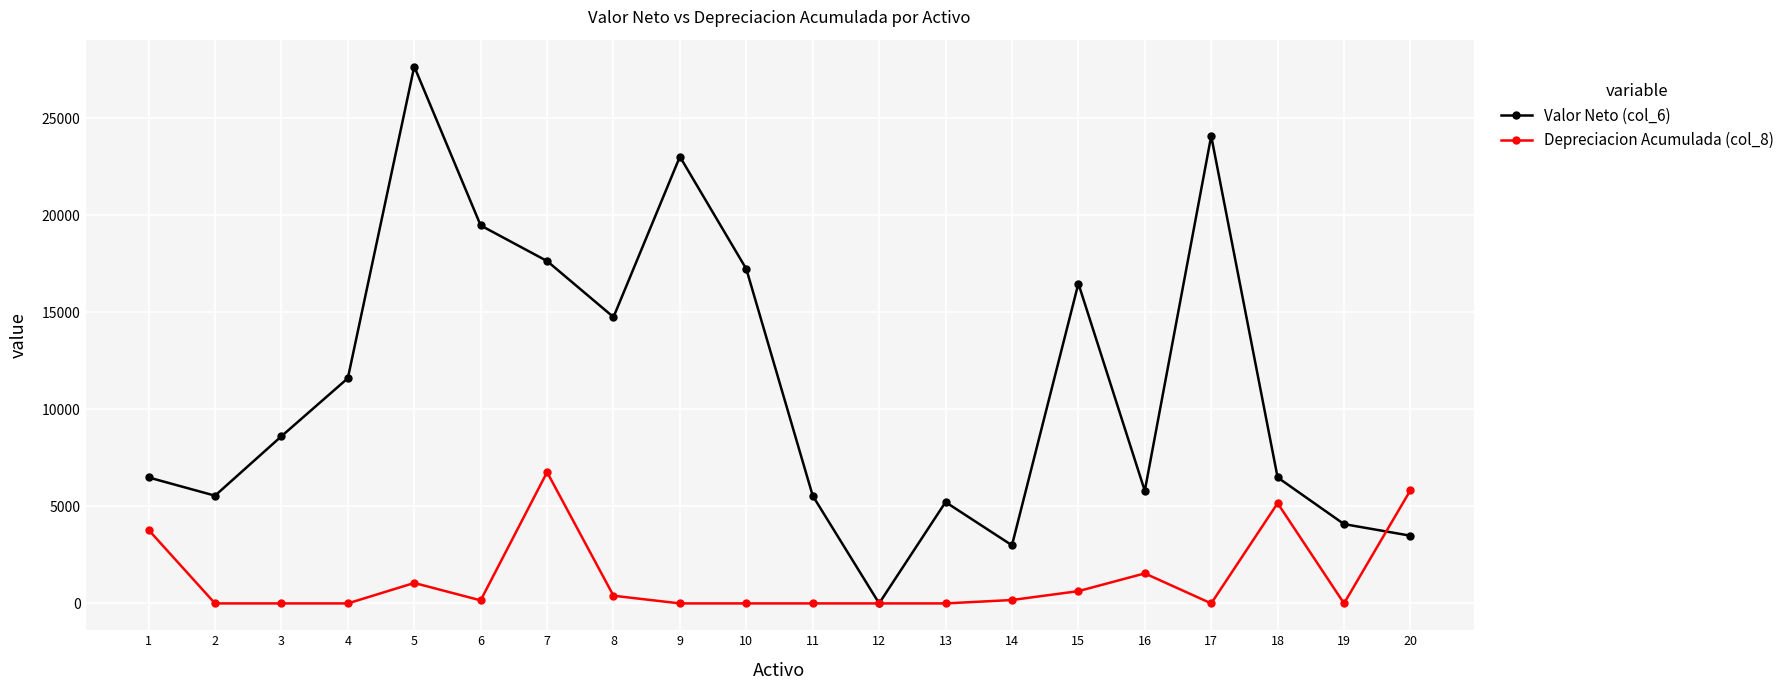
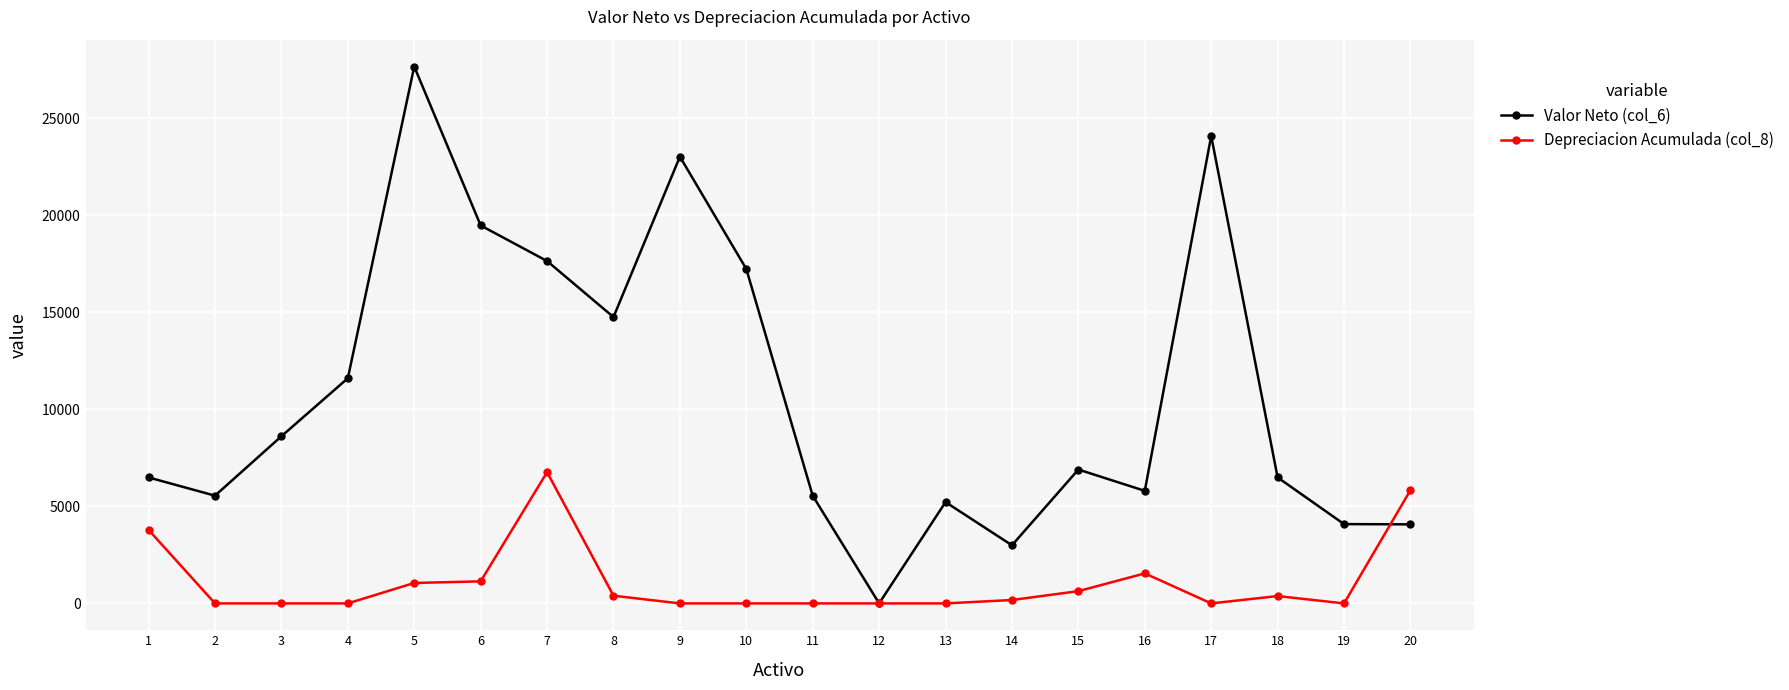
  {
    "Valor Neto (col_6)": {
      "1": 6500,
      "2": 5600,
      "3": 8600,
      "4": 11600,
      "5": 27700,
      "6": 19500,
      "7": 17600,
      "8": 14800,
      "9": 23000,
      "10": 17200,
      "11": 5500,
      "13": 5200,
      "14": 3000,
-     "15": 16500,
+     "15": 6900,
      "16": 5800,
      "17": 24100,
      "18": 6500,
      "19": 4100,
-     "20": 3500
+     "20": 4100
    },
    "Depreciacion Acumulada (col_8)": {
      "1": 3800,
      "2": 0,
      "3": 0,
      "4": 0,
      "5": 1100,
-     "6": 200,
+     "6": 1100,
      "7": 6800,
      "8": 400,
      "9": 0,
      "10": 0,
      "11": 0,
      "13": 0,
      "14": 200,
      "15": 600,
      "16": 1500,
      "17": 0,
-     "18": 5200,
+     "18": 400,
      "19": 0,
      "20": 5800
    }
  }
